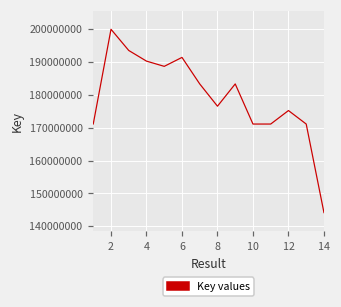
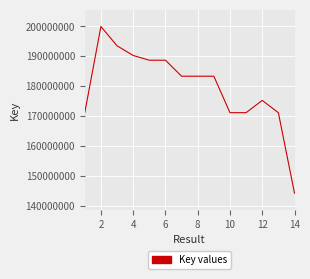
  {
    "2": 200000000,
    "4": 190000000,
-   "6": 191000000,
-   "8": 177000000,
+   "6": 189000000,
+   "8": 183000000,
    "10": 171000000,
    "12": 175000000,
    "14": 144000000
  }
